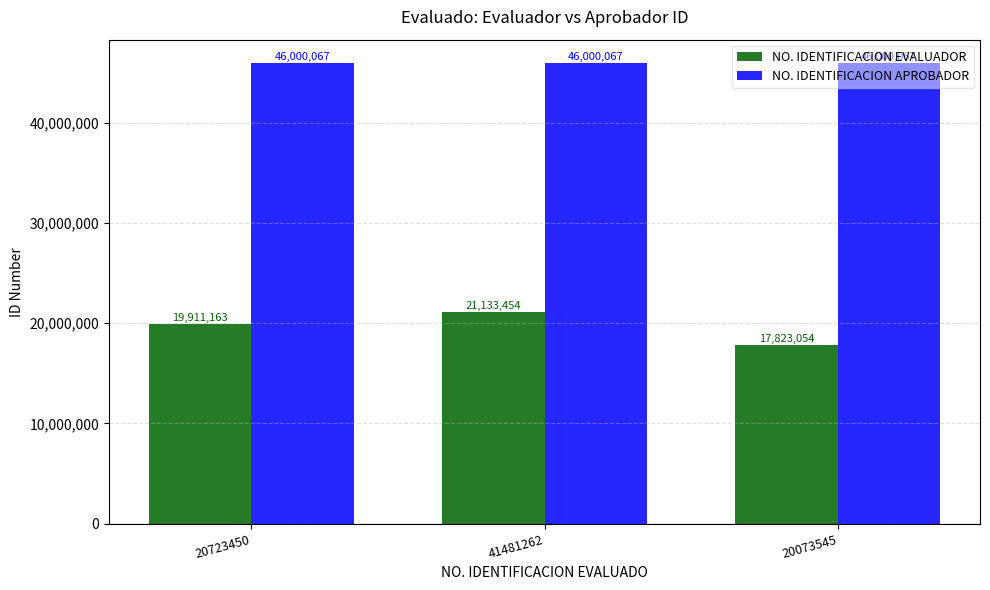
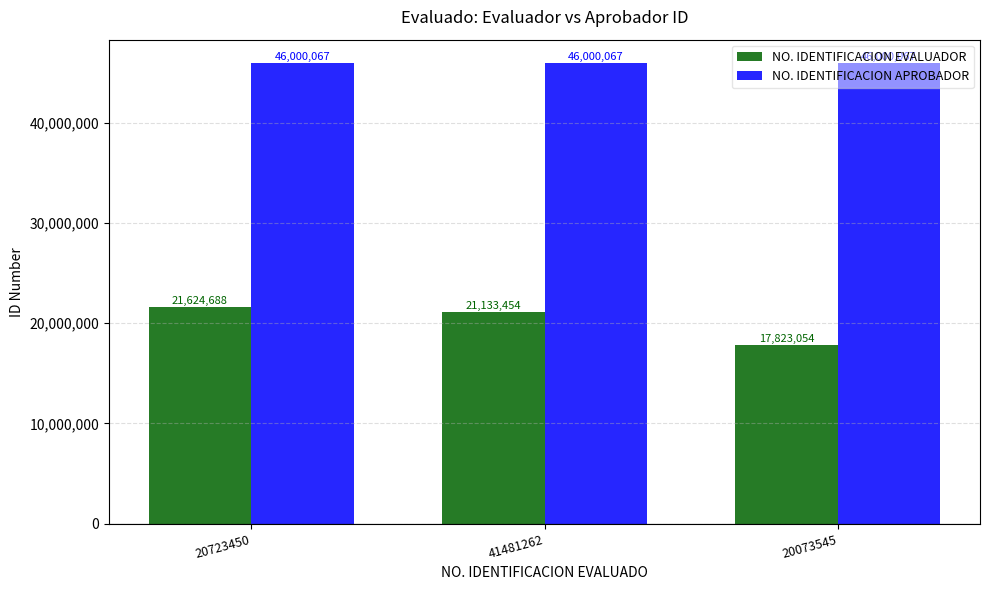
  {
    "NO. IDENTIFICACION EVALUADOR": {
-     "20723450": "19,911,163",
+     "20723450": "21,624,688",
      "41481262": "21,133,454",
      "20073545": "17,823,054"
    },
    "NO. IDENTIFICACION APROBADOR": {
      "20723450": "46,000,067",
      "41481262": "46,000,067"
    }
  }
